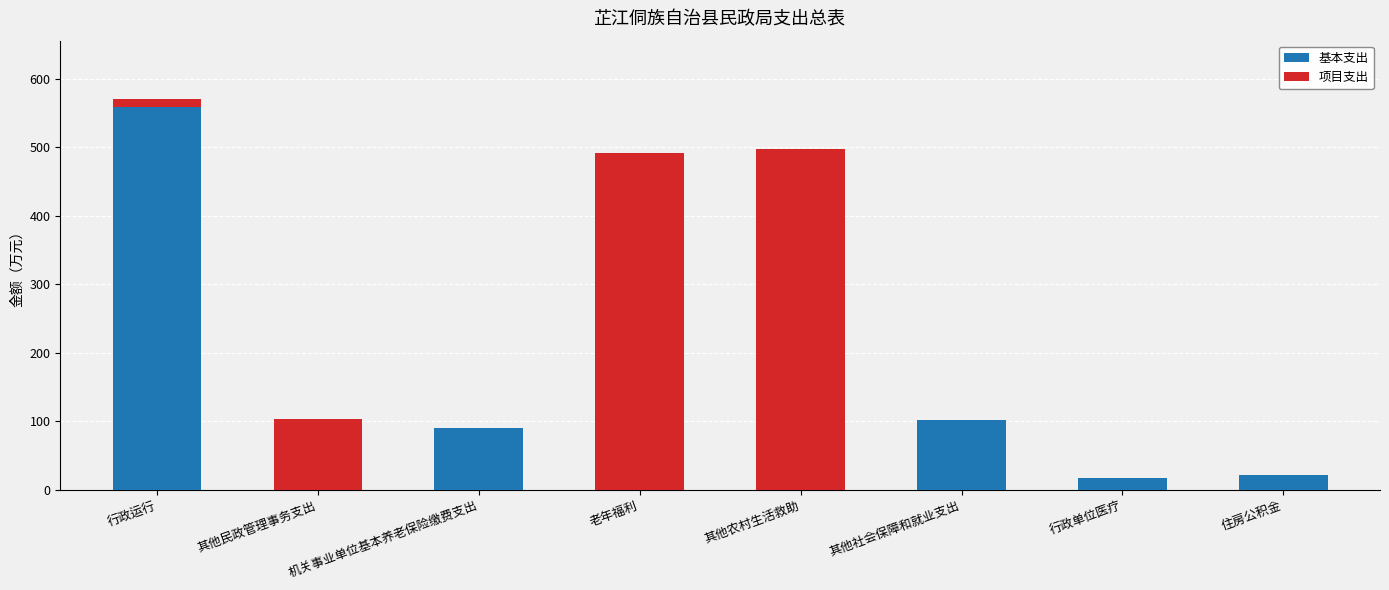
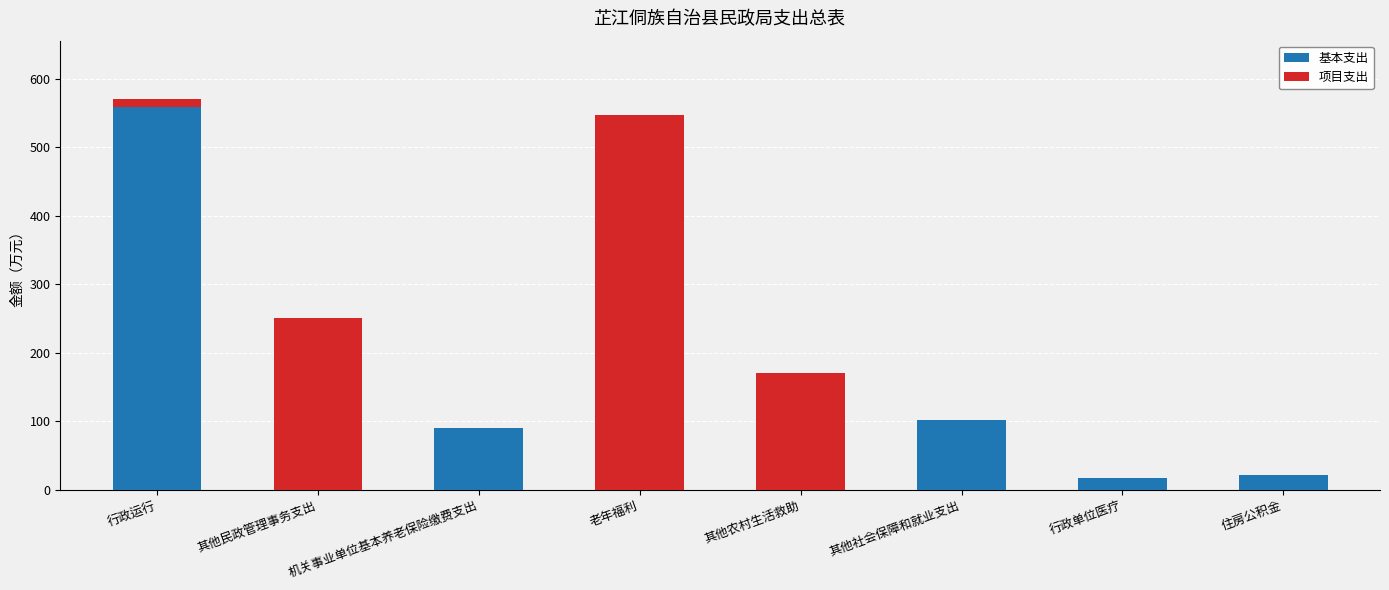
  {
    "基本支出": {
      "行政运行": 560,
      "其他民政管理事务支出": 0,
      "机关事业单位基本养老保险缴费支出": 90,
      "老年福利": 0,
      "其他农村生活救助": 0,
      "其他社会保障和就业支出": 100,
      "行政单位医疗": 20,
      "住房公积金": 20
    },
    "项目支出": {
      "行政运行": 10,
-     "其他民政管理事务支出": 100,
+     "其他民政管理事务支出": 250,
      "机关事业单位基本养老保险缴费支出": 0,
-     "老年福利": 490,
-     "其他农村生活救助": 500,
+     "老年福利": 550,
+     "其他农村生活救助": 170,
      "其他社会保障和就业支出": 0,
      "行政单位医疗": 0,
      "住房公积金": 0
    }
  }
